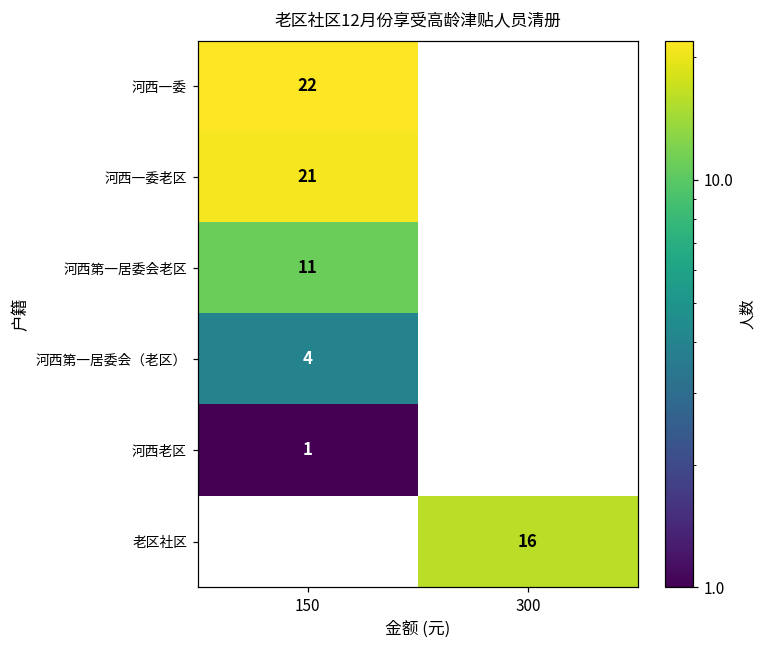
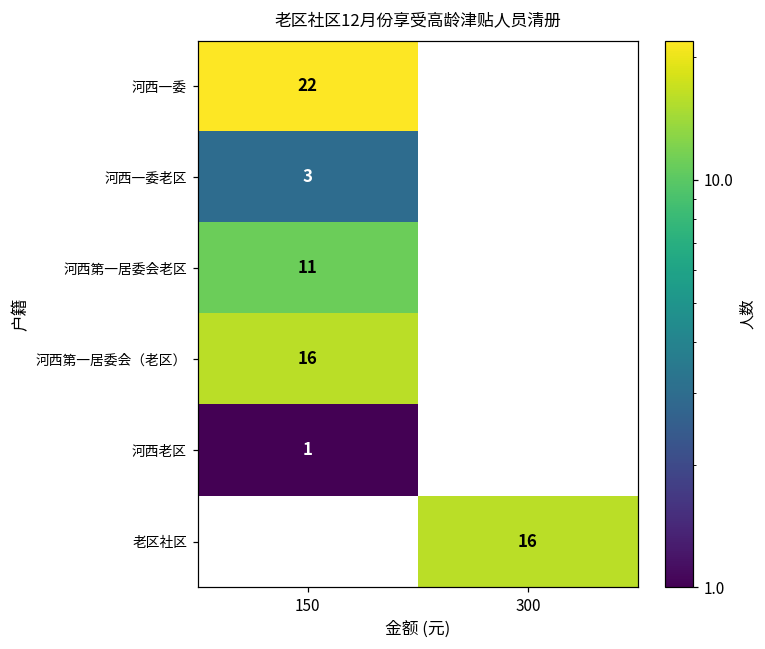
  {
    "河西一委": {
      "150": 22
    },
    "河西一委老区": {
-     "150": 21
+     "150": 3
    },
    "河西第一居委会老区": {
      "150": 11
    },
    "河西第一居委会（老区）": {
-     "150": 4
+     "150": 16
    },
    "河西老区": {
      "150": 1
    },
    "老区社区": {
      "300": 16
    }
  }
